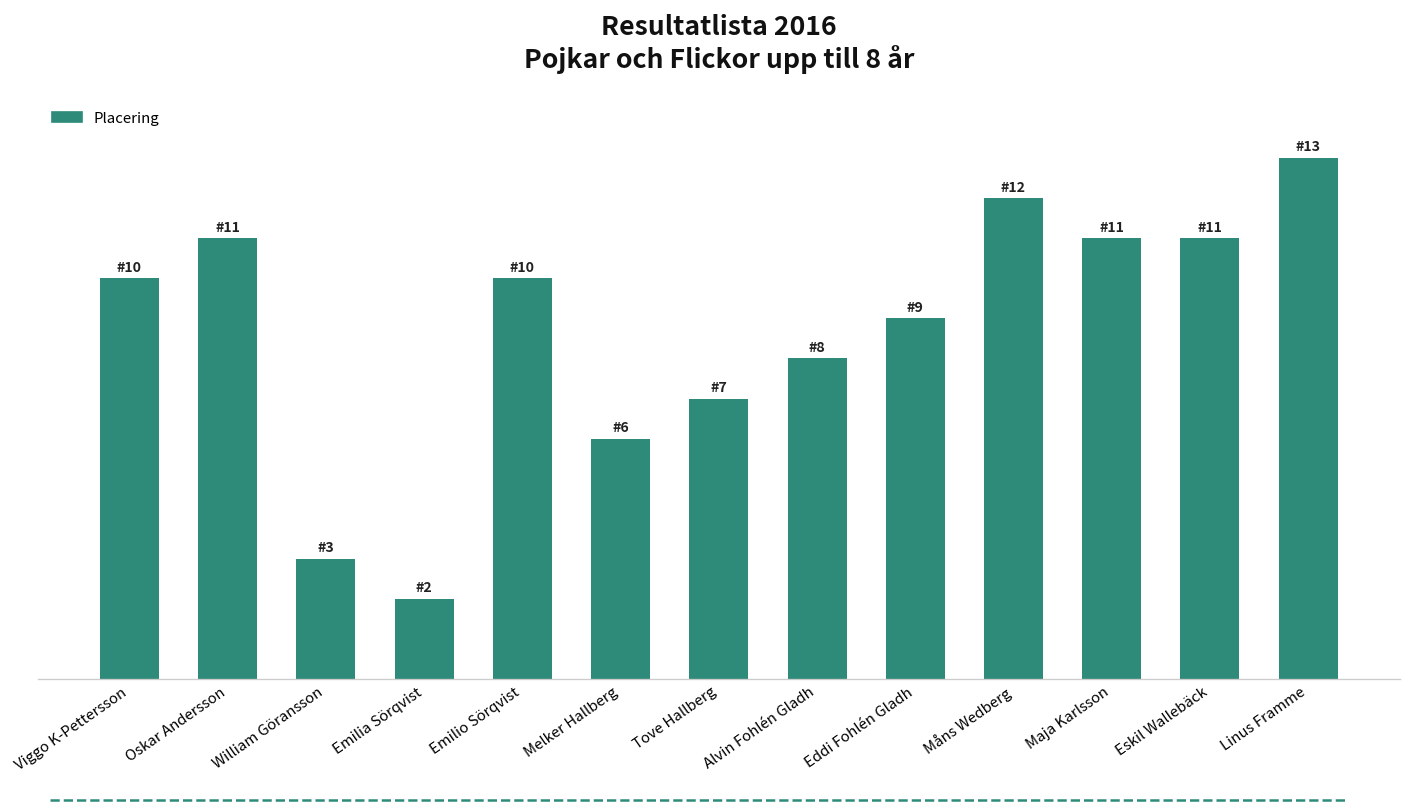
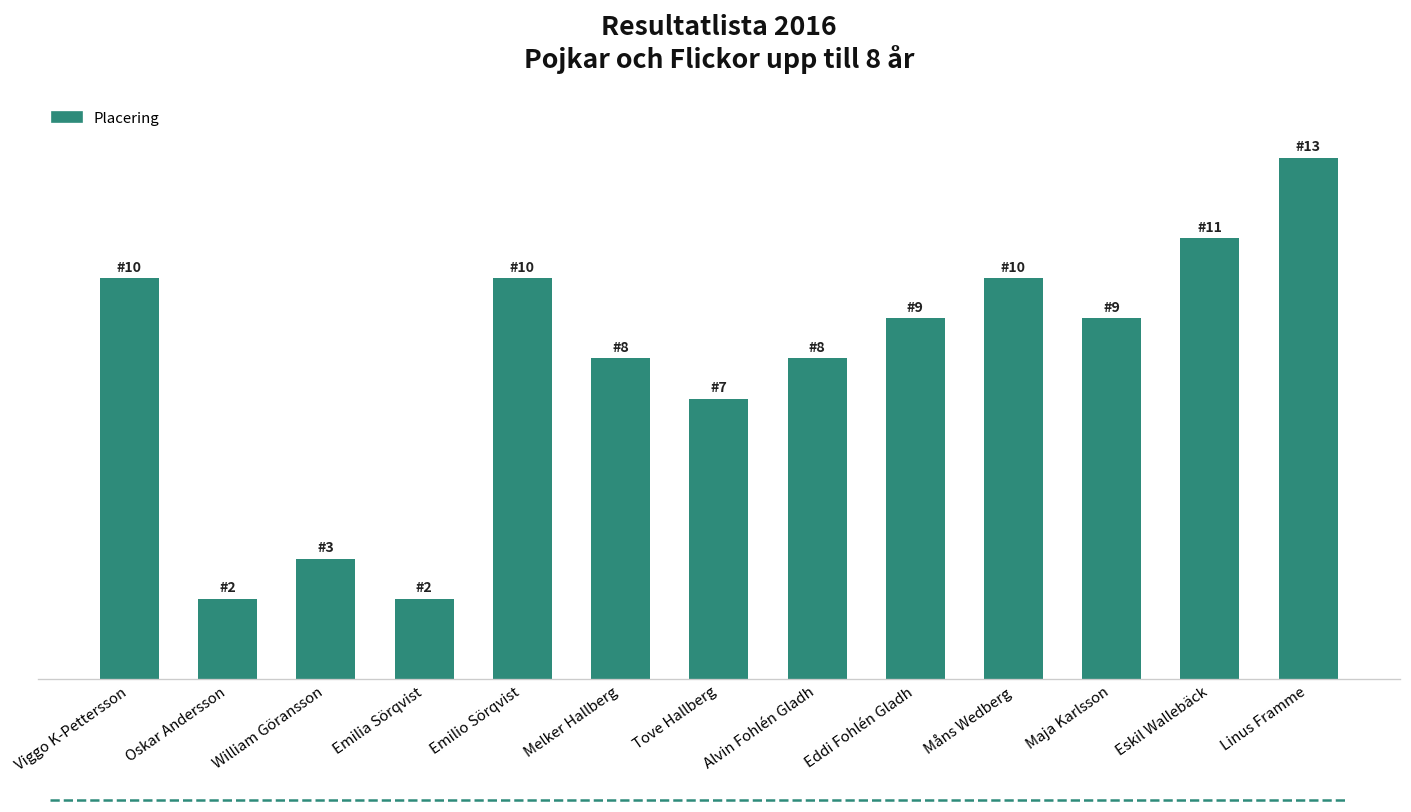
  {
    "Viggo K-Pettersson": 10,
-   "Oskar Andersson": 11,
+   "Oskar Andersson": 2,
    "William Göransson": 3,
    "Emilia Sörqvist": 2,
    "Emilio Sörqvist": 10,
-   "Melker Hallberg": 6,
+   "Melker Hallberg": 8,
    "Tove Hallberg": 7,
    "Alvin Fohlén Gladh": 8,
    "Eddi Fohlén Gladh": 9,
-   "Måns Wedberg": 12,
-   "Maja Karlsson": 11,
+   "Måns Wedberg": 10,
+   "Maja Karlsson": 9,
    "Eskil Wallebäck": 11,
    "Linus Framme": 13
  }
